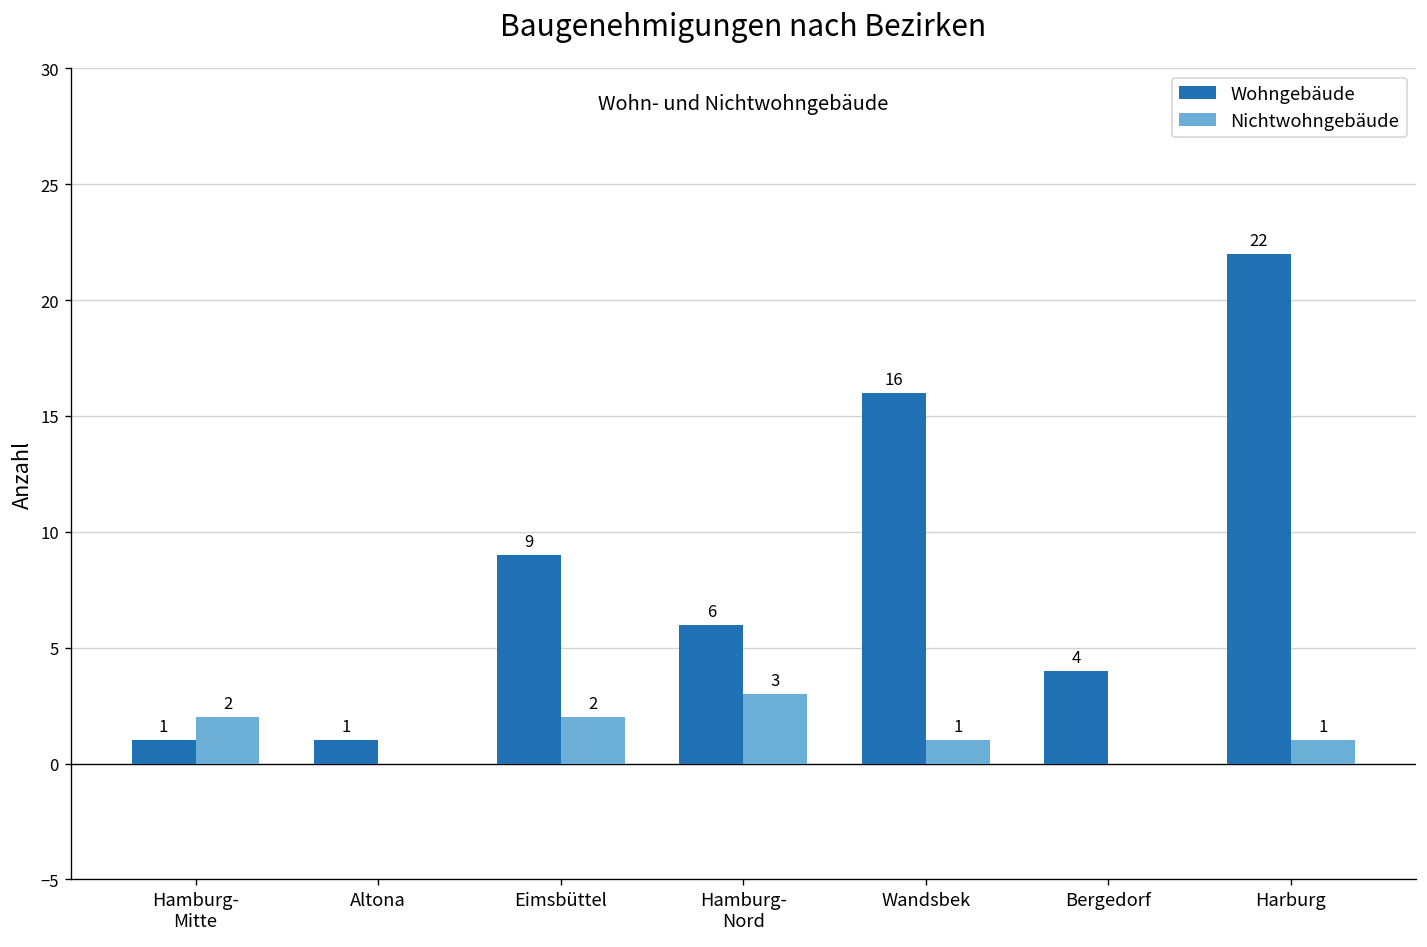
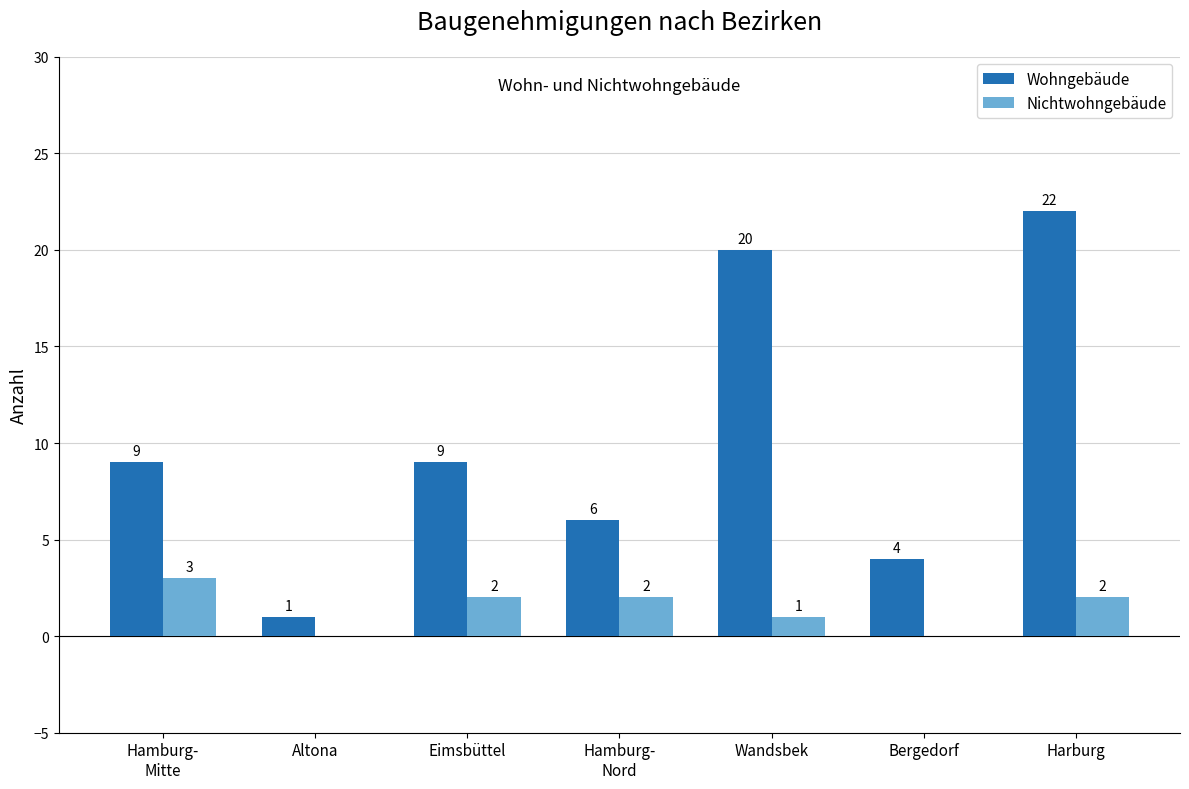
  {
    "Wohngebäude": {
-     "Hamburg- Mitte": 1,
+     "Hamburg- Mitte": 9,
      "Altona": 1,
      "Eimsbüttel": 9,
      "Hamburg- Nord": 6,
-     "Wandsbek": 16,
+     "Wandsbek": 20,
      "Bergedorf": 4,
      "Harburg": 22
    },
    "Nichtwohngebäude": {
-     "Hamburg- Mitte": 2,
+     "Hamburg- Mitte": 3,
      "Eimsbüttel": 2,
-     "Hamburg- Nord": 3,
+     "Hamburg- Nord": 2,
      "Wandsbek": 1,
-     "Harburg": 1
+     "Harburg": 2
    }
  }
